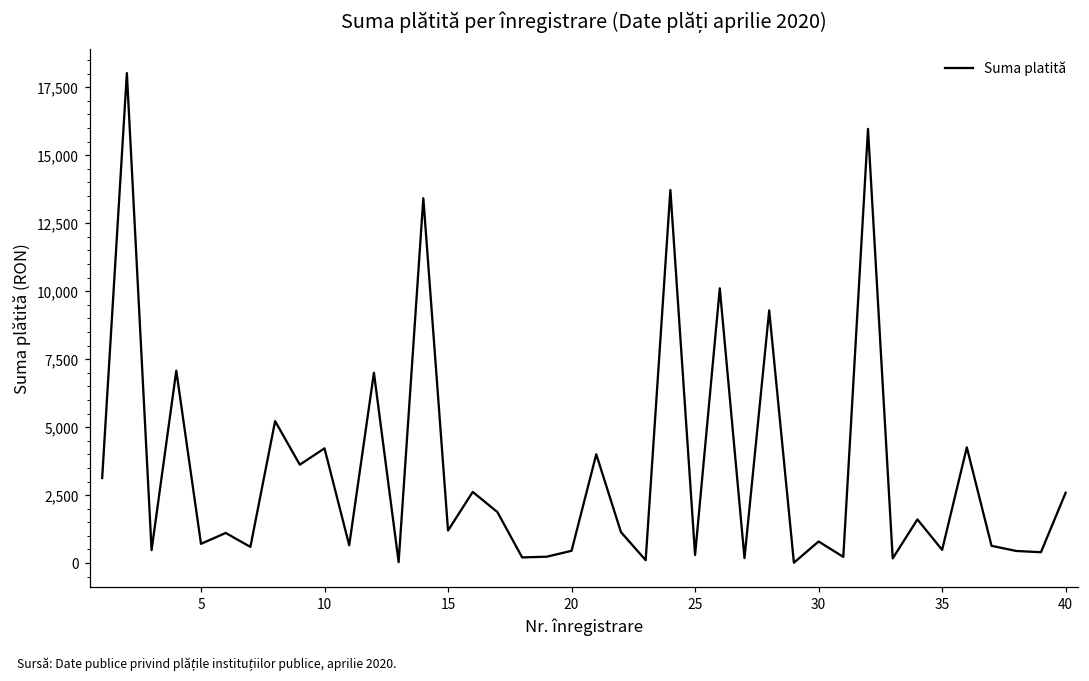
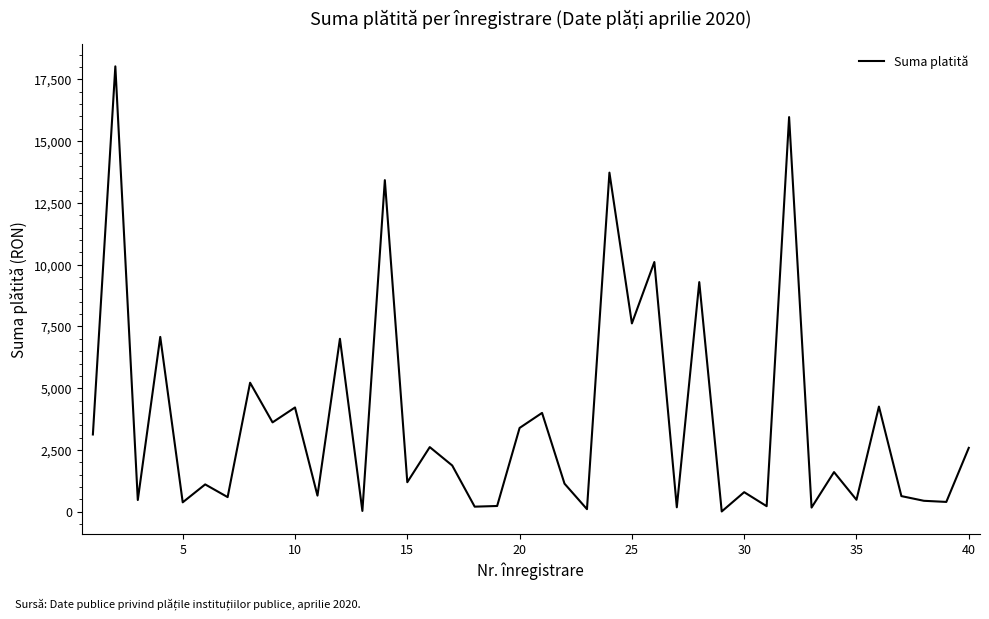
  {
-   "5": "700",
+   "5": "400",
    "10": "4,200",
    "15": "1,200",
-   "20": "500",
-   "25": "300",
+   "20": "3,400",
+   "25": "7,600",
    "30": "800",
    "35": "500",
    "40": "2,600"
  }
